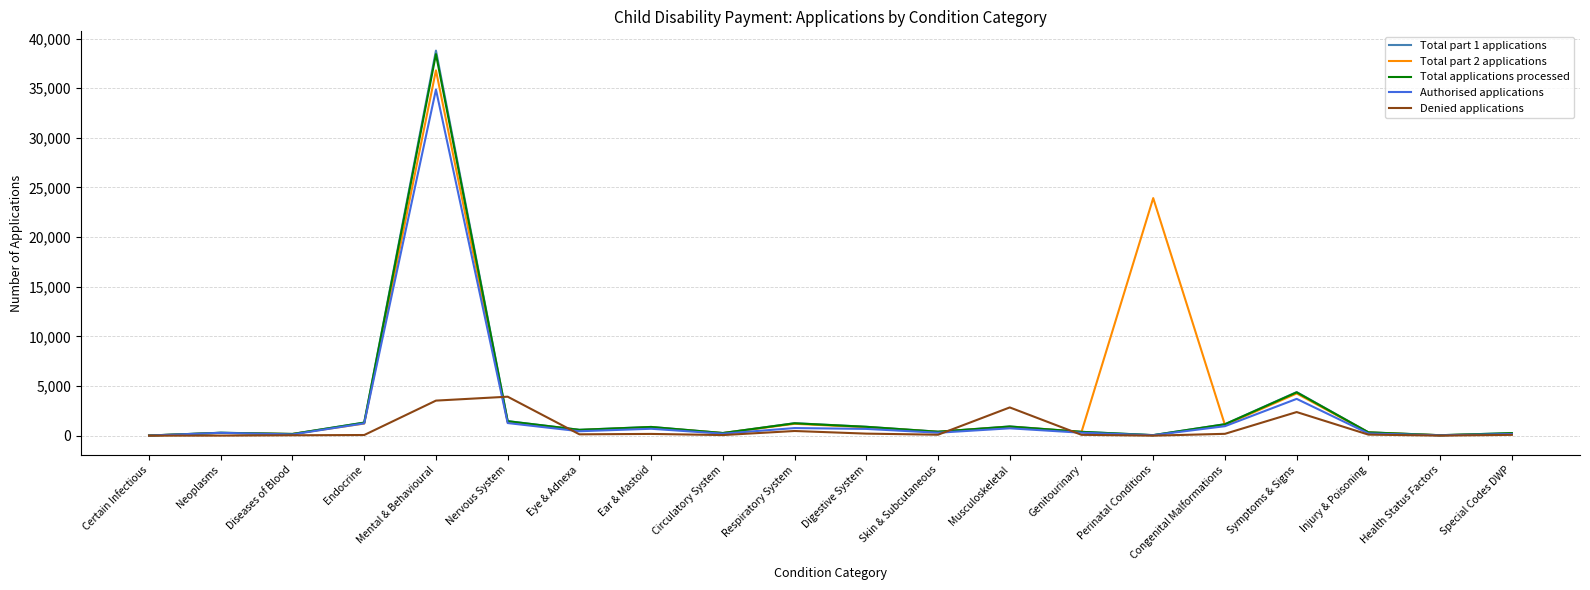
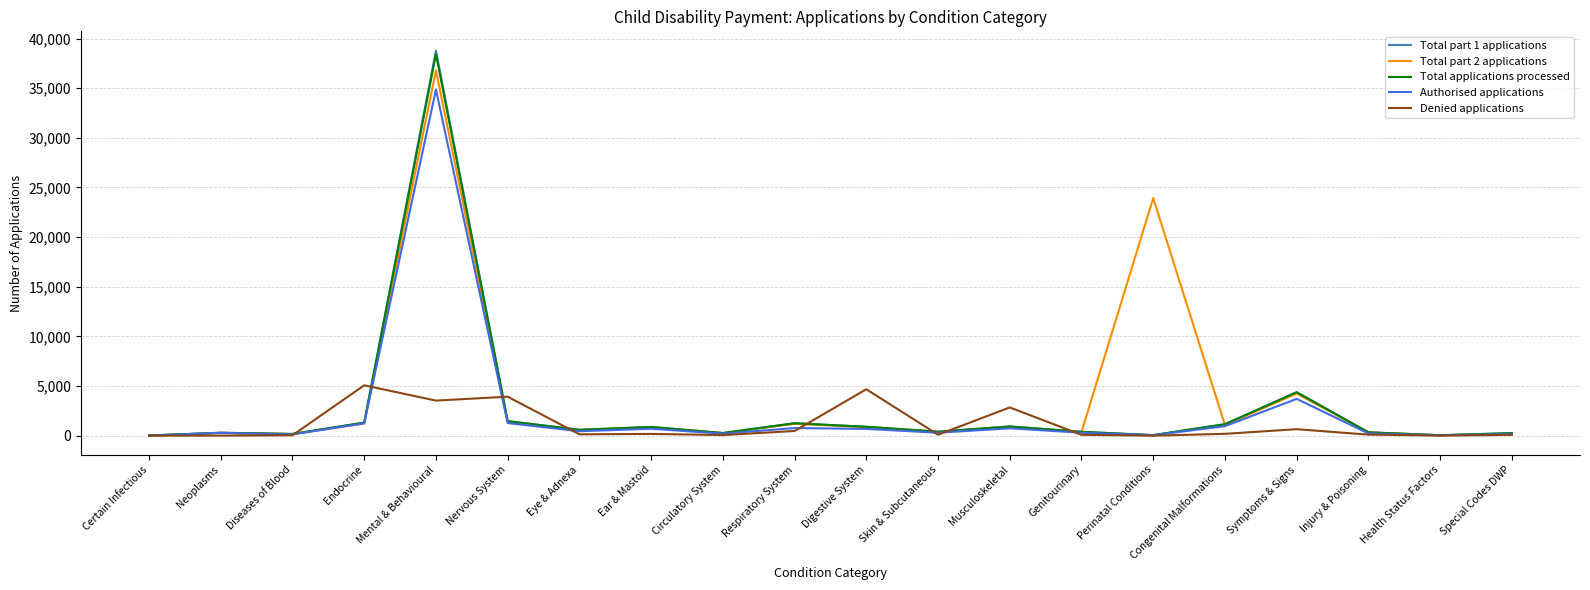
  {
    "Total part 2 applications": {
      "Mental & Behavioural": "37,000",
      "Perinatal Conditions": "24,000"
    },
    "Total applications processed": {
      "Mental & Behavioural": "38,000"
    },
    "Denied applications": {
      "Neoplasms": "0",
-     "Endocrine": "0",
+     "Endocrine": "5,000",
      "Mental & Behavioural": "4,000",
      "Nervous System": "4,000",
      "Eye & Adnexa": "0",
      "Ear & Mastoid": "0",
      "Respiratory System": "0",
-     "Digestive System": "0",
+     "Digestive System": "5,000",
      "Musculoskeletal": "3,000",
      "Congenital Malformations": "0",
-     "Symptoms & Signs": "2,000"
+     "Symptoms & Signs": "1,000"
    }
  }
